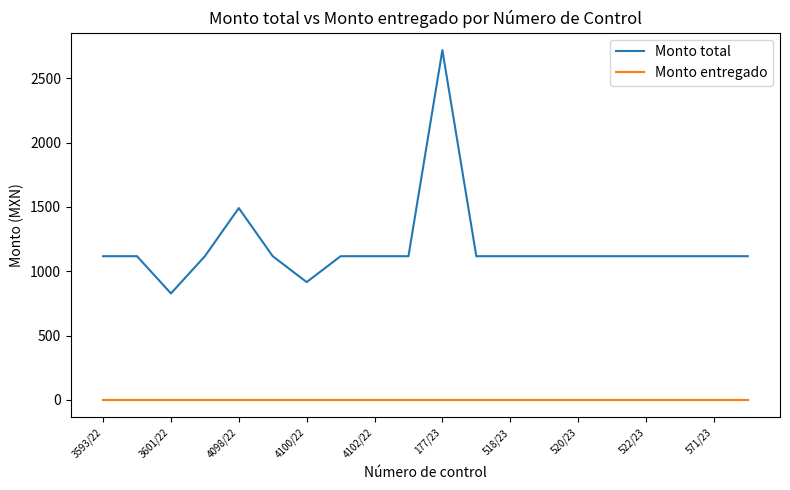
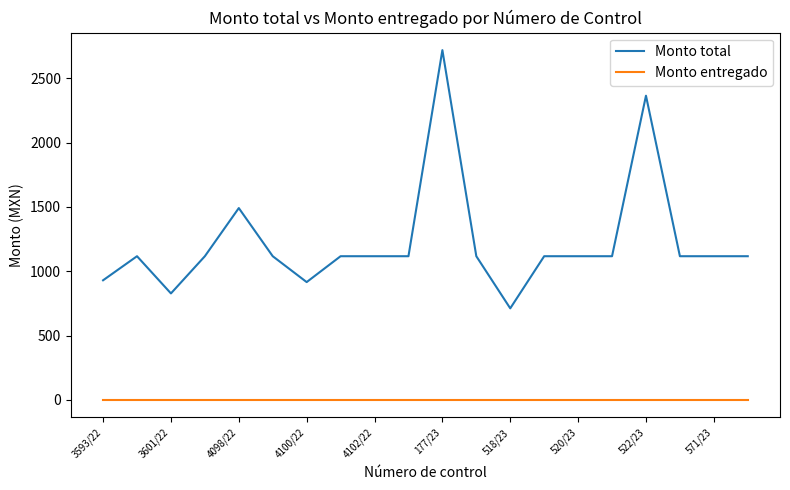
  {
    "Monto total": {
-     "3593/22": 1120,
+     "3593/22": 930,
      "3601/22": 830,
      "4098/22": 1490,
      "4100/22": 920,
      "4102/22": 1120,
      "177/23": 2720,
-     "518/23": 1120,
+     "518/23": 710,
      "520/23": 1120,
-     "522/23": 1120,
+     "522/23": 2360,
      "571/23": 1120
    },
    "Monto entregado": {
      "3593/22": 0,
      "3601/22": 0,
      "4098/22": 0,
      "4100/22": 0,
      "4102/22": 0,
      "177/23": 0,
      "518/23": 0,
      "520/23": 0,
      "522/23": 0,
      "571/23": 0
    }
  }
